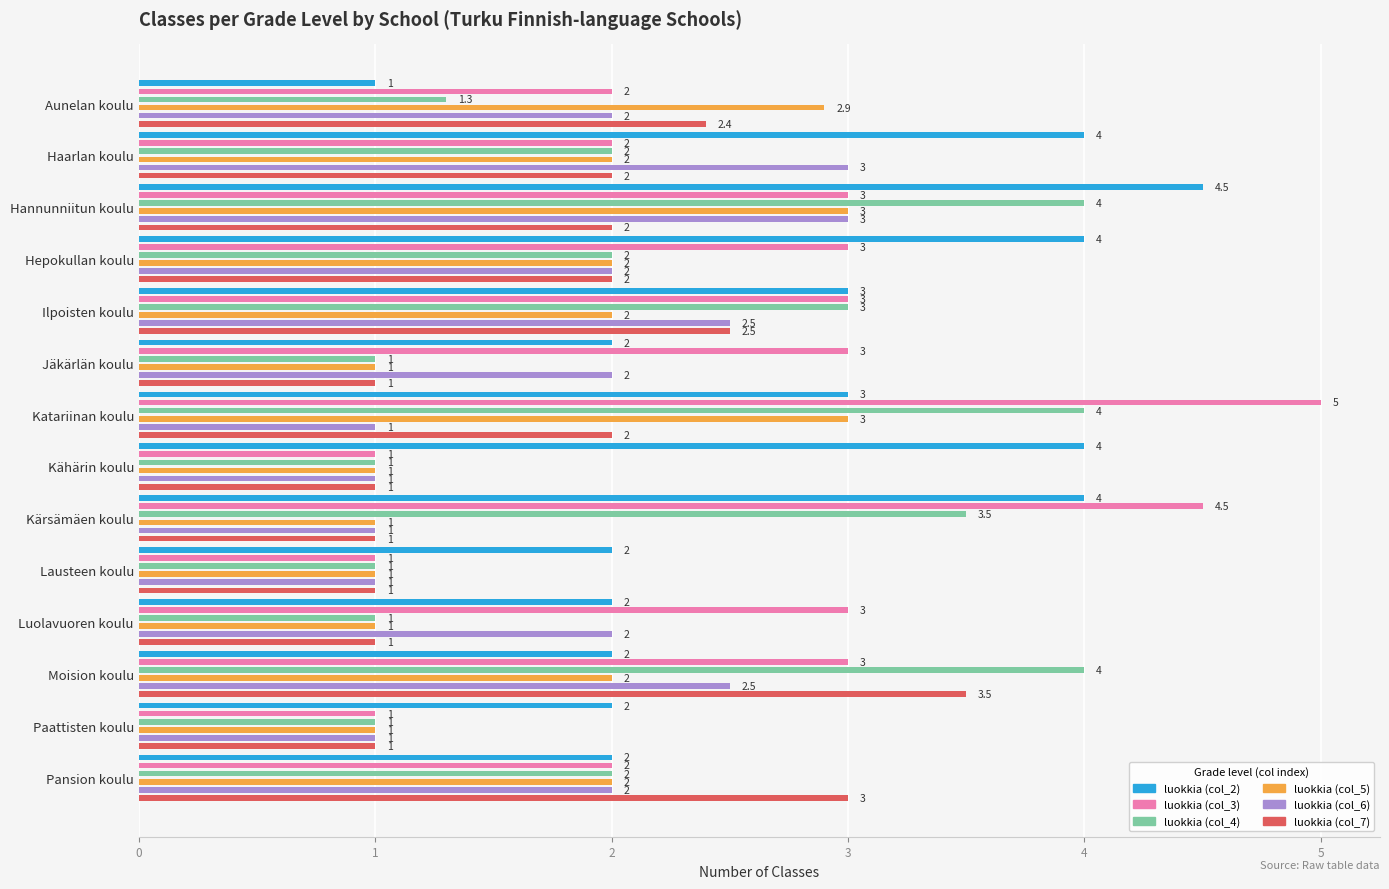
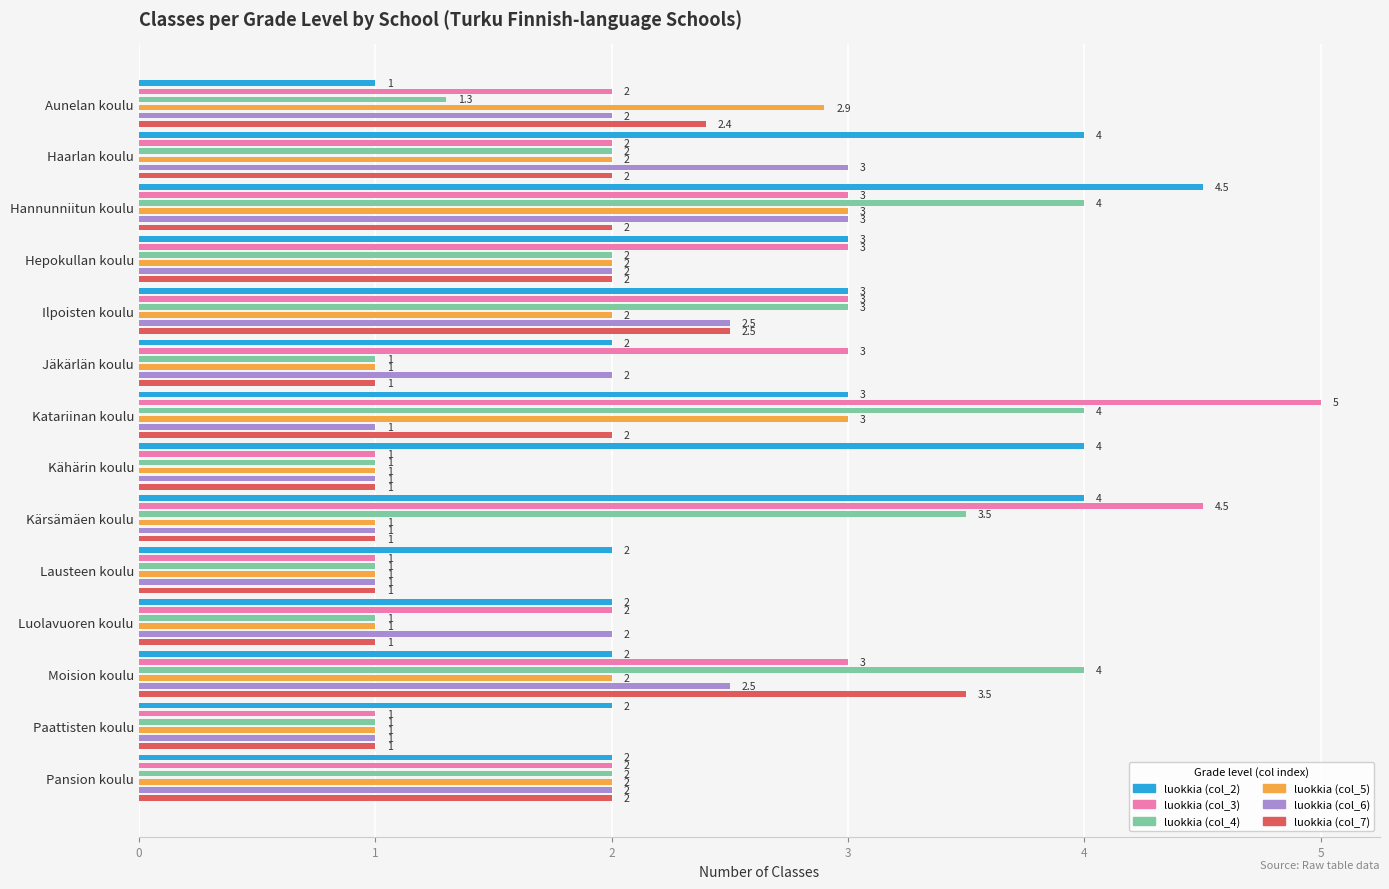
  {
    "luokkia (col_2)": {
      "Aunelan koulu": 1,
      "Haarlan koulu": 4,
      "Hannunniitun koulu": 4.5,
-     "Hepokullan koulu": 4,
+     "Hepokullan koulu": 3,
      "Jäkärlän koulu": 2,
      "Katariinan koulu": 3,
      "Kähärin koulu": 4,
      "Kärsämäen koulu": 4,
      "Lausteen koulu": 2,
      "Luolavuoren koulu": 2,
      "Moision koulu": 2,
      "Paattisten koulu": 2
    },
    "luokkia (col_3)": {
      "Aunelan koulu": 2,
      "Hannunniitun koulu": 3,
      "Hepokullan koulu": 3,
      "Jäkärlän koulu": 3,
      "Katariinan koulu": 5,
      "Kärsämäen koulu": 4.5,
-     "Luolavuoren koulu": 3,
+     "Luolavuoren koulu": 2,
      "Moision koulu": 3
    },
    "luokkia (col_4)": {
      "Aunelan koulu": 1.3,
      "Hannunniitun koulu": 4,
      "Katariinan koulu": 4,
      "Kärsämäen koulu": 3.5,
      "Moision koulu": 4
    },
    "luokkia (col_5)": {
      "Aunelan koulu": 2.9,
      "Ilpoisten koulu": 2,
      "Katariinan koulu": 3,
      "Moision koulu": 2
    },
    "luokkia (col_6)": {
      "Aunelan koulu": 2,
      "Haarlan koulu": 3,
      "Jäkärlän koulu": 2,
      "Katariinan koulu": 1,
      "Luolavuoren koulu": 2,
      "Moision koulu": 2.5
    },
    "luokkia (col_7)": {
      "Aunelan koulu": 2.4,
      "Haarlan koulu": 2,
      "Hannunniitun koulu": 2,
      "Jäkärlän koulu": 1,
      "Katariinan koulu": 2,
      "Luolavuoren koulu": 1,
      "Moision koulu": 3.5,
-     "Pansion koulu": 3
+     "Pansion koulu": 2
    }
  }
